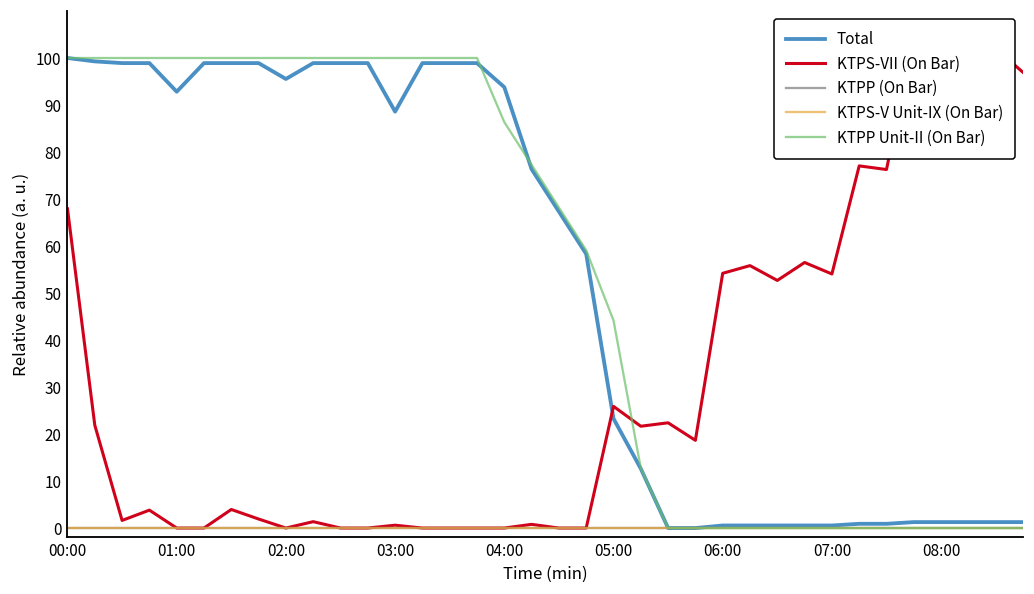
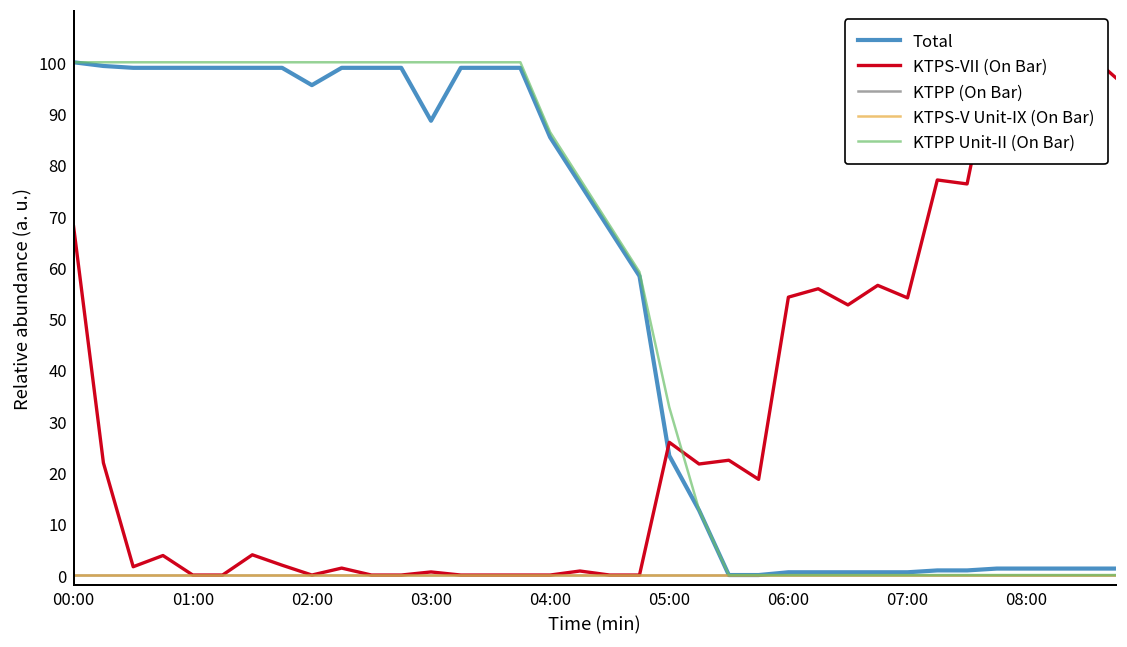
  {
    "Total": {
-     "01:00": 93,
+     "01:00": 99,
      "02:00": 96,
      "03:00": 89,
-     "04:00": 94,
+     "04:00": 85,
      "05:00": 23,
      "08:00": 1
    },
    "KTPS-VII (On Bar)": {
      "00:00": 68,
      "05:00": 26,
      "06:00": 54,
      "07:00": 54
    },
    "KTPS-V Unit-IX (On Bar)": {
      "00:00": 0,
      "05:00": 0
    },
    "KTPP Unit-II (On Bar)": {
      "01:00": 100,
      "02:00": 100,
      "03:00": 100,
      "04:00": 86,
-     "05:00": 44
+     "05:00": 33
    }
  }
